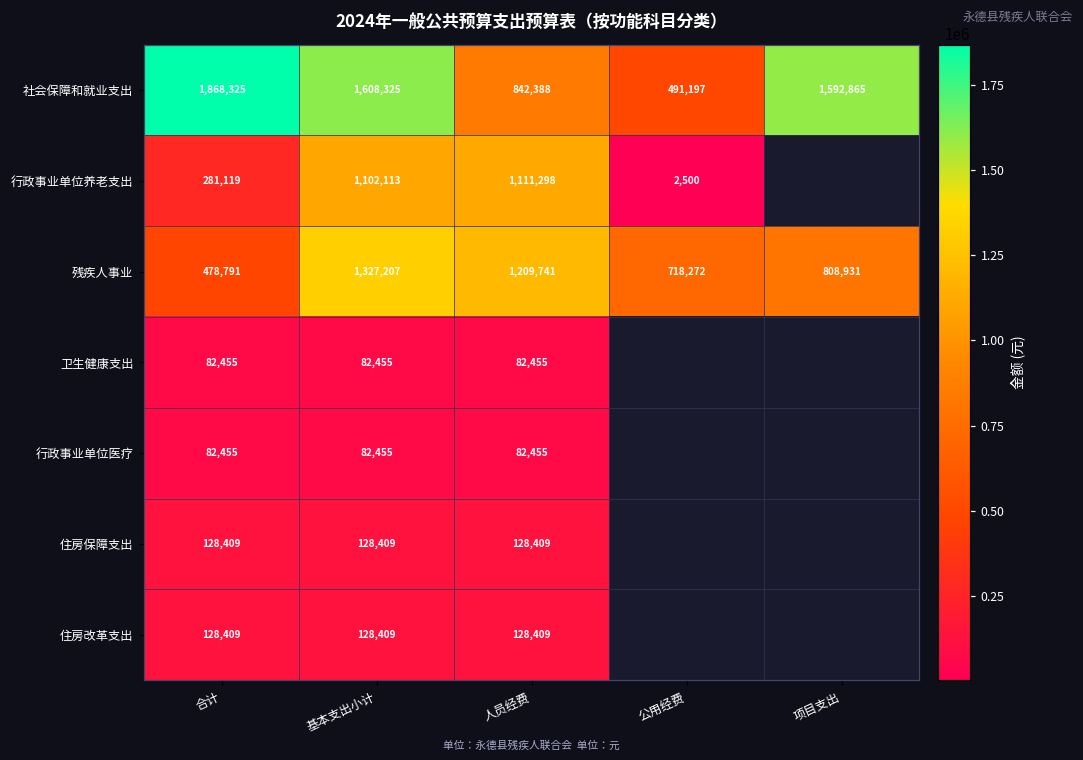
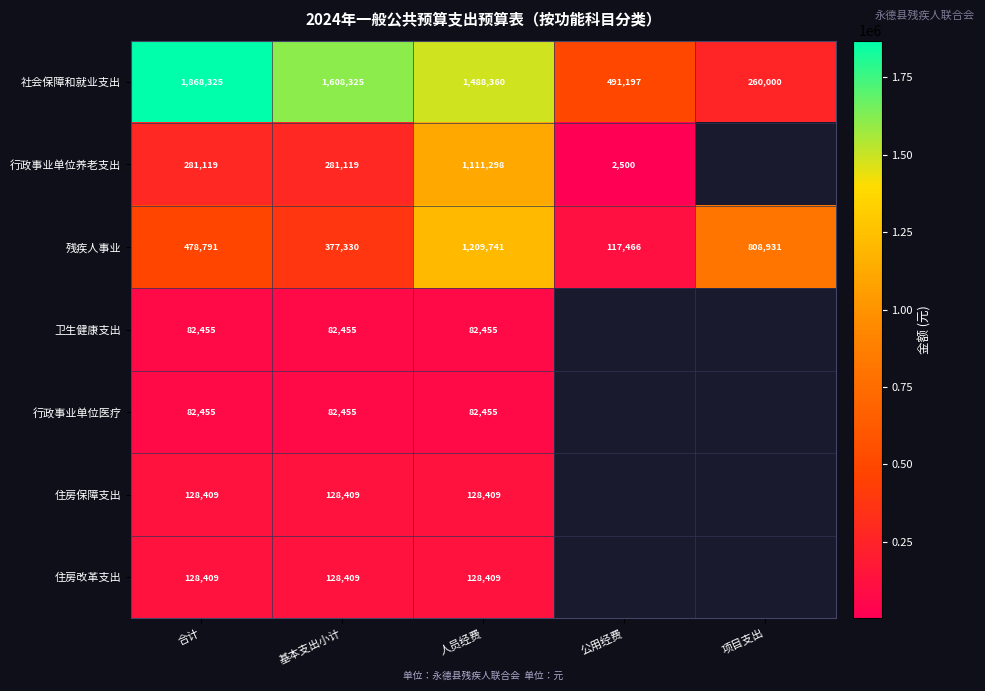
  {
    "社会保障和就业支出": {
      "合计": "1,868,325",
      "基本支出小计": "1,608,325",
-     "人员经费": "842,388",
+     "人员经费": "1,488,360",
      "公用经费": "491,197",
-     "项目支出": "1,592,865"
+     "项目支出": "260,000"
    },
    "行政事业单位养老支出": {
      "合计": "281,119",
-     "基本支出小计": "1,102,113",
+     "基本支出小计": "281,119",
      "人员经费": "1,111,298",
      "公用经费": "2,500"
    },
    "残疾人事业": {
      "合计": "478,791",
-     "基本支出小计": "1,327,207",
+     "基本支出小计": "377,330",
      "人员经费": "1,209,741",
-     "公用经费": "718,272",
+     "公用经费": "117,466",
      "项目支出": "808,931"
    },
    "卫生健康支出": {
      "合计": "82,455",
      "基本支出小计": "82,455",
      "人员经费": "82,455"
    },
    "行政事业单位医疗": {
      "合计": "82,455",
      "基本支出小计": "82,455",
      "人员经费": "82,455"
    },
    "住房保障支出": {
      "合计": "128,409",
      "基本支出小计": "128,409",
      "人员经费": "128,409"
    },
    "住房改革支出": {
      "合计": "128,409",
      "基本支出小计": "128,409",
      "人员经费": "128,409"
    }
  }
